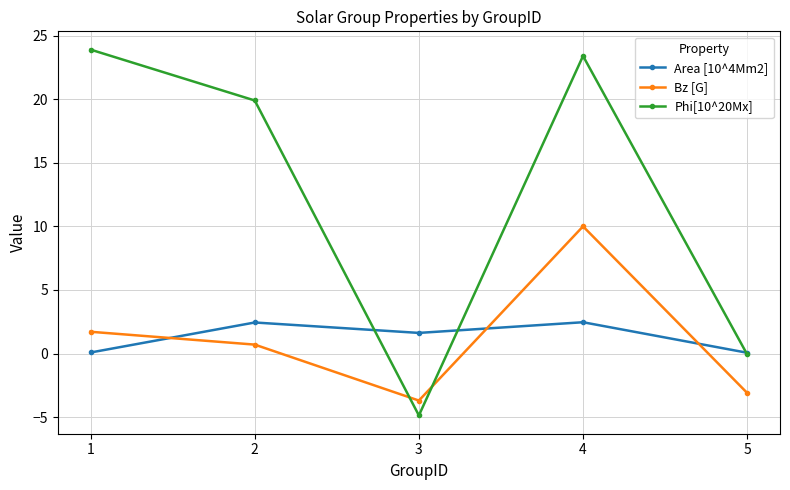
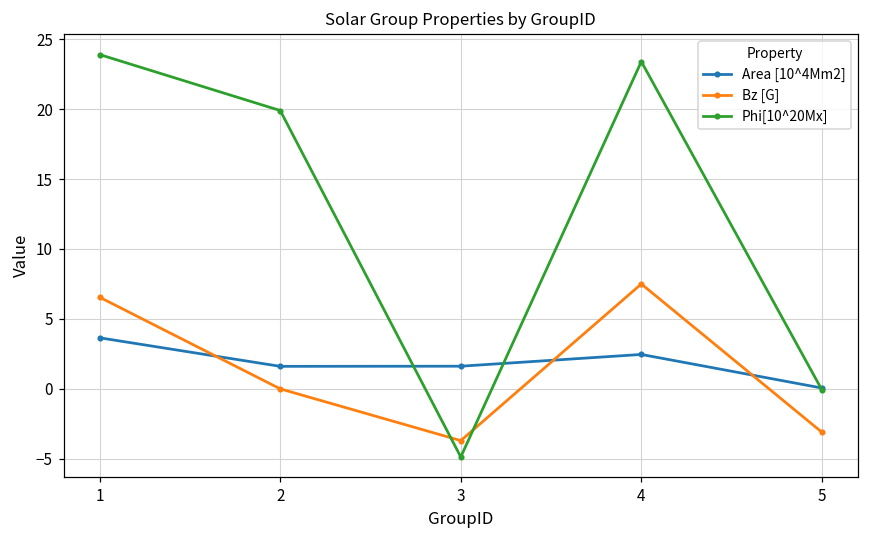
  {
    "Area [10^4Mm2]": {
-     "1": 0.1,
-     "2": 2.4,
+     "1": 3.7,
+     "2": 1.6,
      "3": 1.6,
      "4": 2.5
    },
    "Bz [G]": {
-     "1": 1.7,
-     "2": 0.7,
+     "1": 6.6,
+     "2": 0.0,
      "3": -3.7,
-     "4": 10.0,
+     "4": 7.5,
      "5": -3.1
    },
    "Phi[10^20Mx]": {
      "1": 23.9,
      "2": 19.9,
      "3": -4.9,
      "4": 23.4
    }
  }
